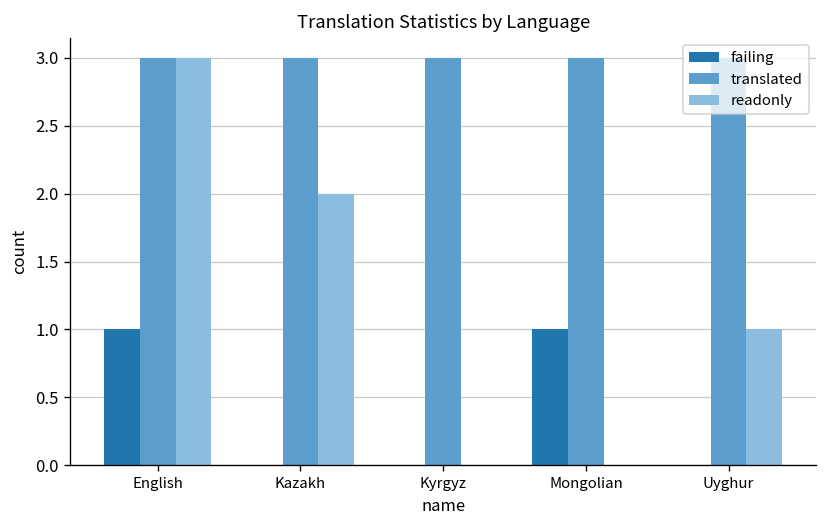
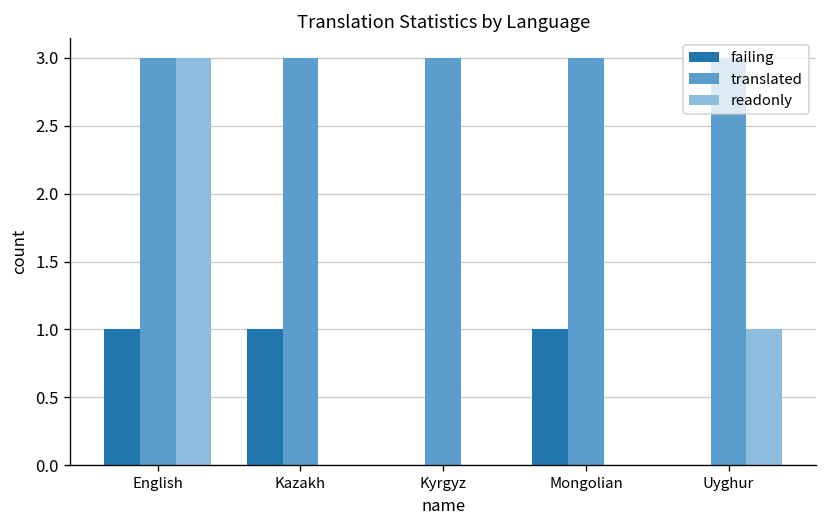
  {
    "failing": {
      "English": 1,
-     "Kazakh": 0,
+     "Kazakh": 1,
      "Kyrgyz": 0,
      "Mongolian": 1,
      "Uyghur": 0
    },
    "translated": {
      "English": 3,
      "Kazakh": 3,
      "Kyrgyz": 3,
      "Mongolian": 3
    },
    "readonly": {
      "English": 3,
-     "Kazakh": 2,
+     "Kazakh": 0,
      "Kyrgyz": 0,
      "Mongolian": 0,
      "Uyghur": 1
    }
  }
